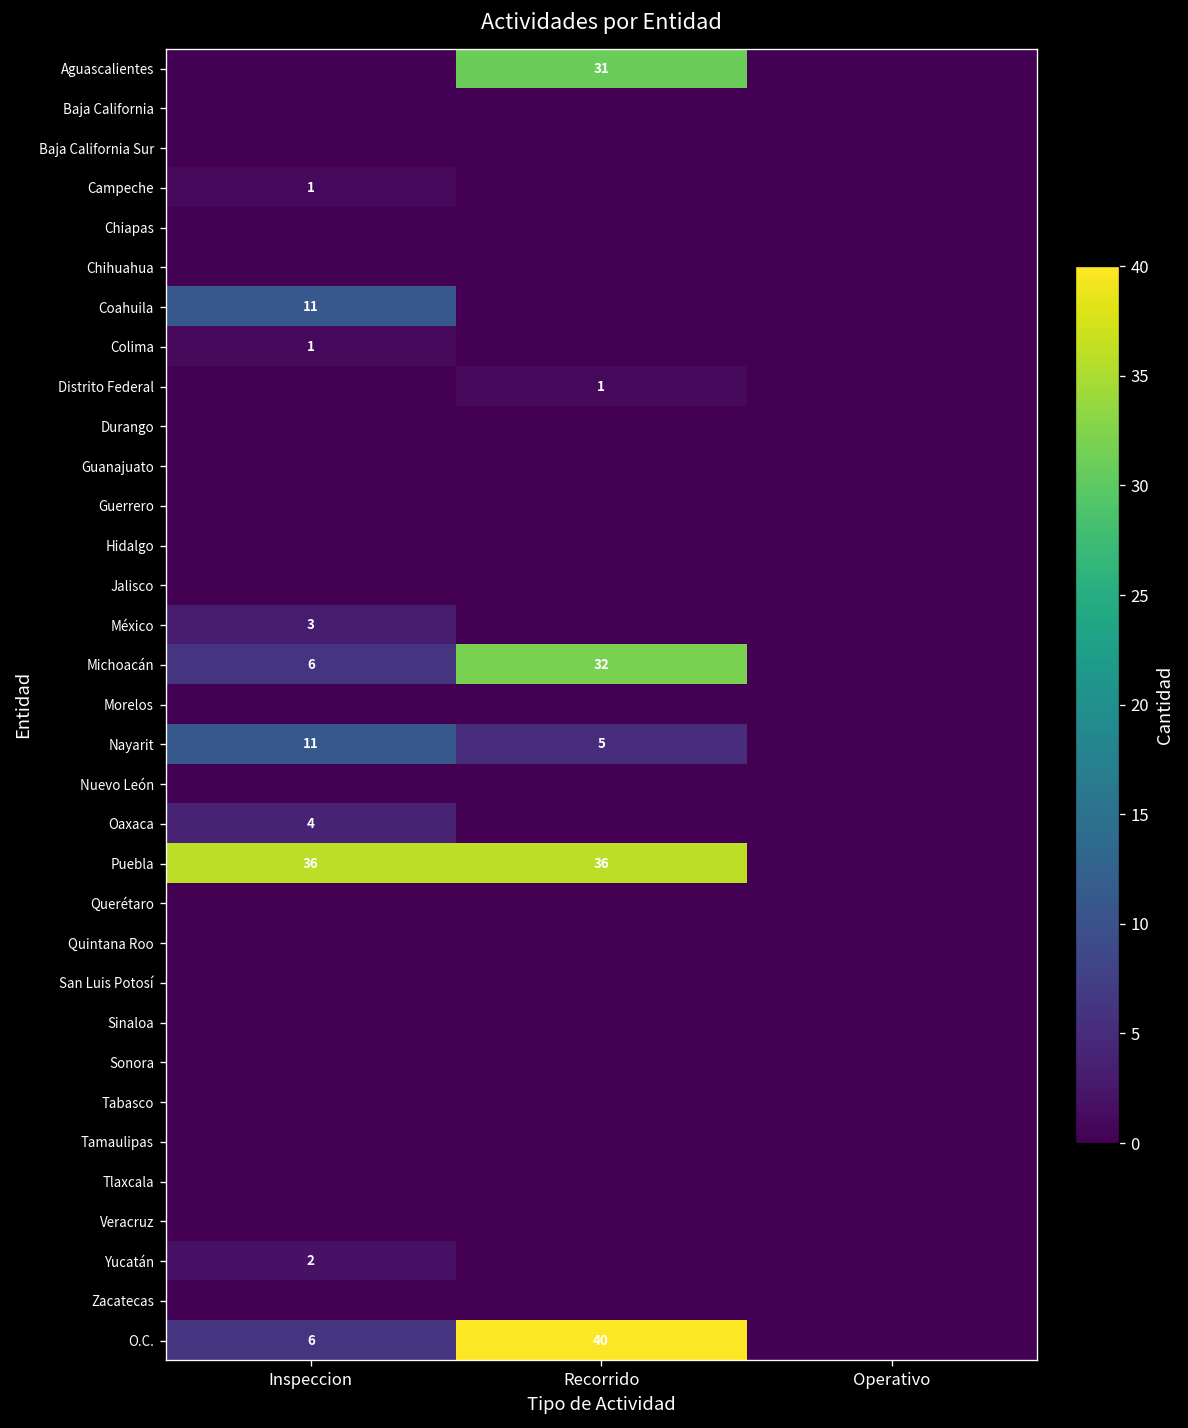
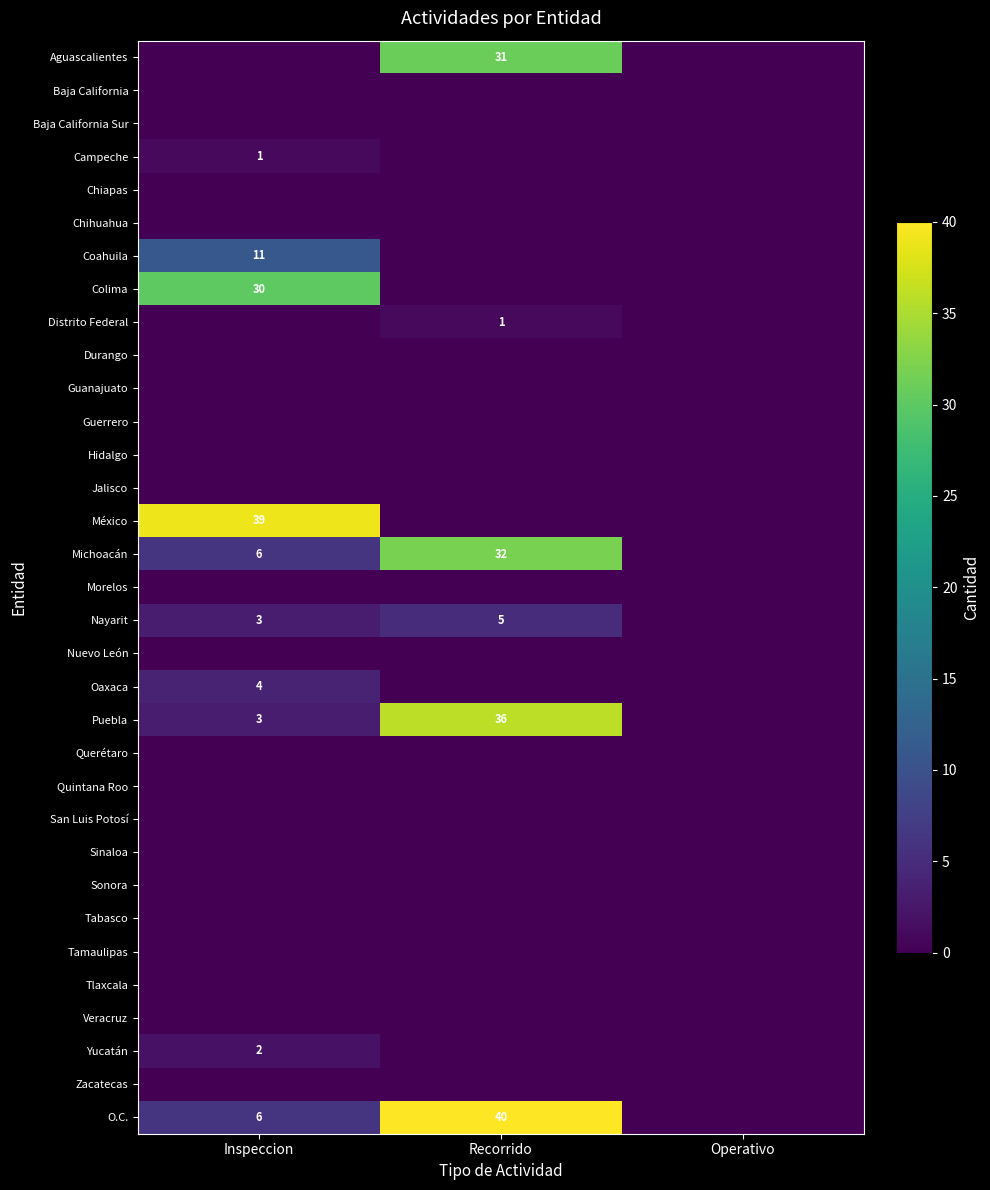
  {
    "Aguascalientes": {
      "Recorrido": 31
    },
    "Campeche": {
      "Inspeccion": 1
    },
    "Coahuila": {
      "Inspeccion": 11
    },
    "Colima": {
-     "Inspeccion": 1
+     "Inspeccion": 30
    },
    "Distrito Federal": {
      "Recorrido": 1
    },
    "México": {
-     "Inspeccion": 3
+     "Inspeccion": 39
    },
    "Michoacán": {
      "Inspeccion": 6,
      "Recorrido": 32
    },
    "Nayarit": {
-     "Inspeccion": 11,
+     "Inspeccion": 3,
      "Recorrido": 5
    },
    "Oaxaca": {
      "Inspeccion": 4
    },
    "Puebla": {
-     "Inspeccion": 36,
+     "Inspeccion": 3,
      "Recorrido": 36
    },
    "Yucatán": {
      "Inspeccion": 2
    },
    "O.C.": {
      "Inspeccion": 6,
      "Recorrido": 40
    }
  }
